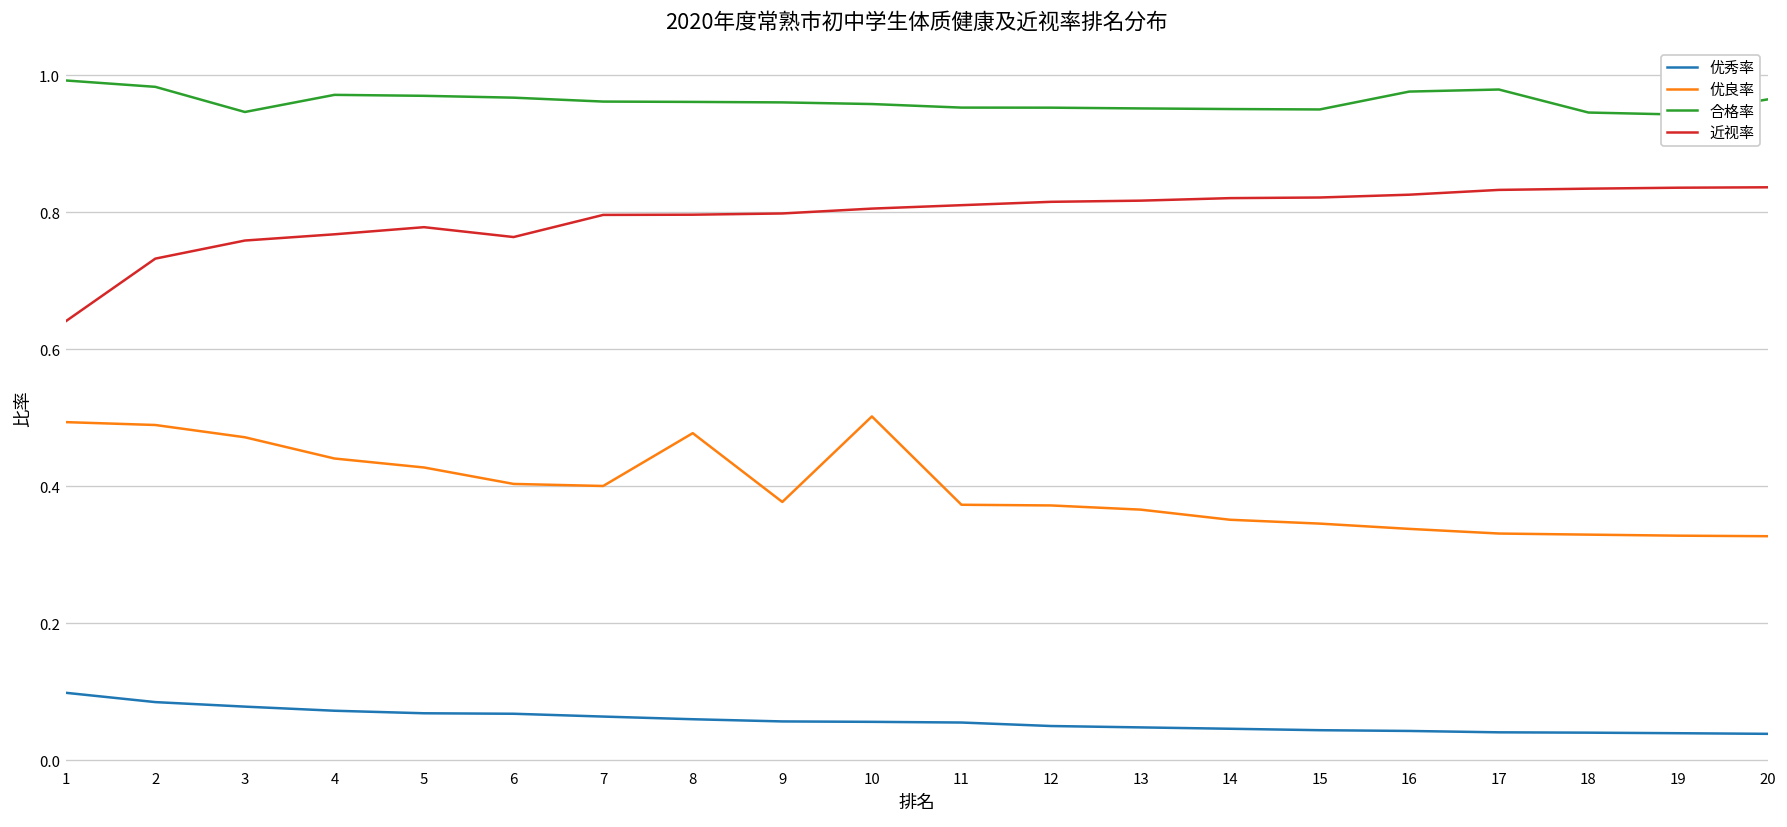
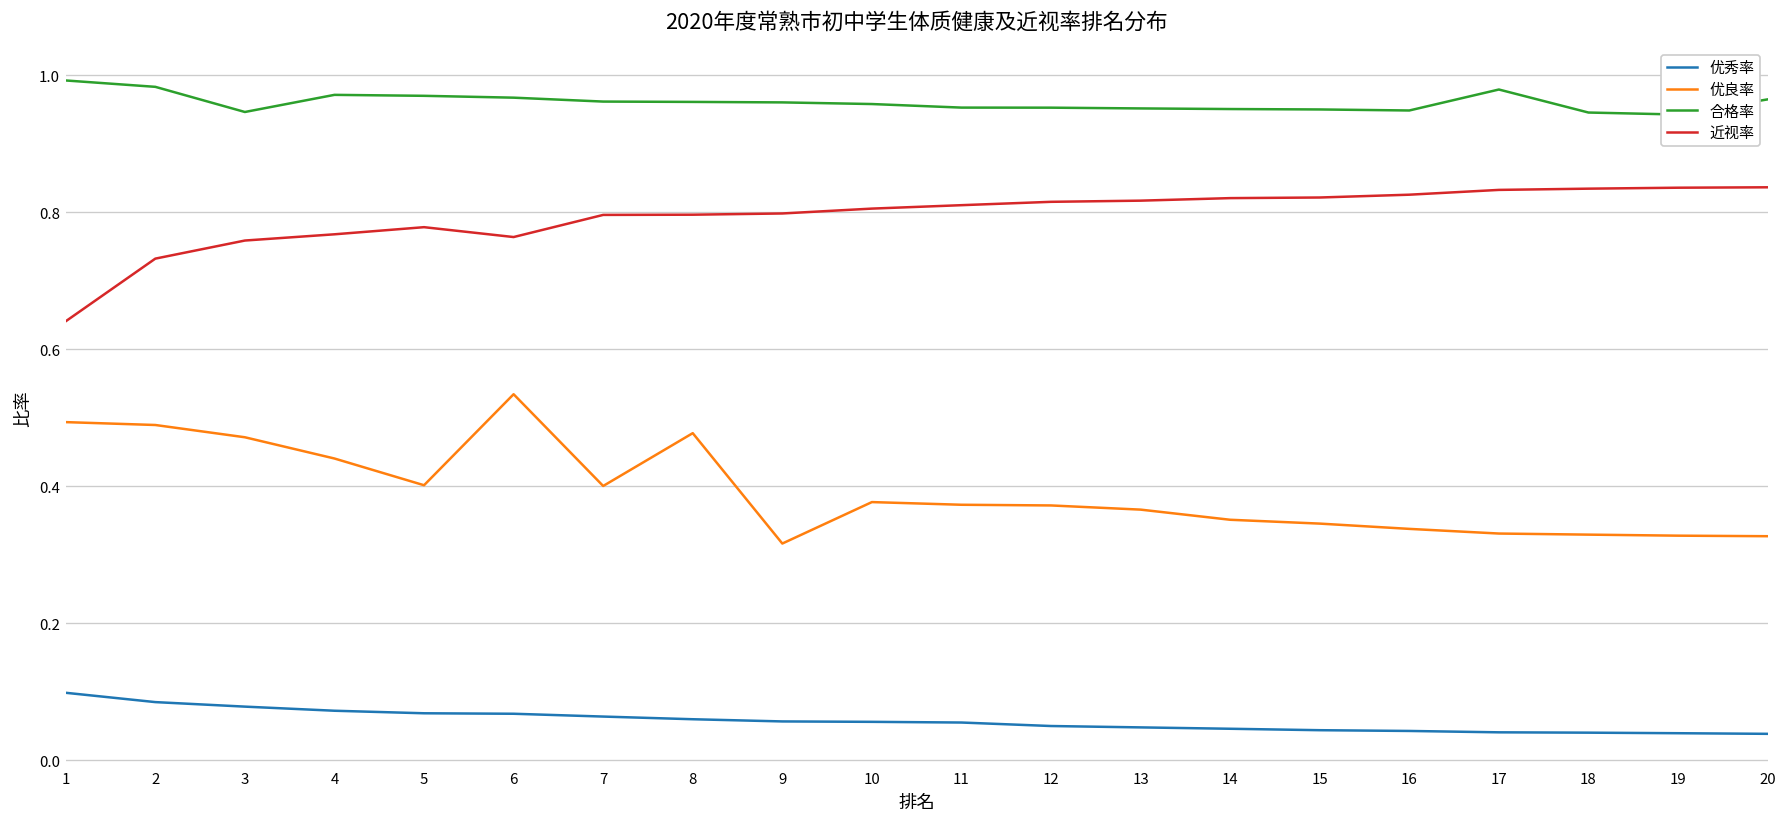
  {
    "优秀率": {
      "1": 0.10,
      "2": 0.09,
      "3": 0.08,
      "4": 0.07,
      "5": 0.07,
      "6": 0.07,
      "7": 0.06,
      "8": 0.06,
      "9": 0.06,
      "10": 0.06,
      "11": 0.06,
      "12": 0.05,
      "13": 0.05,
      "14": 0.05,
      "15": 0.04,
      "16": 0.04,
      "17": 0.04,
      "18": 0.04,
      "19": 0.04,
      "20": 0.04
    },
    "优良率": {
      "1": 0.49,
      "2": 0.49,
      "3": 0.47,
      "4": 0.44,
-     "5": 0.43,
-     "6": 0.40,
+     "5": 0.40,
+     "6": 0.53,
      "7": 0.40,
      "8": 0.48,
-     "9": 0.38,
-     "10": 0.50,
+     "9": 0.32,
+     "10": 0.38,
      "11": 0.37,
      "12": 0.37,
      "13": 0.37,
      "14": 0.35,
      "15": 0.35,
      "16": 0.34,
      "17": 0.33,
      "18": 0.33,
      "19": 0.33,
      "20": 0.33
    },
    "合格率": {
      "1": 0.99,
      "2": 0.98,
      "3": 0.95,
      "4": 0.97,
      "5": 0.97,
      "6": 0.97,
      "7": 0.96,
      "8": 0.96,
      "9": 0.96,
      "10": 0.96,
      "11": 0.95,
      "12": 0.95,
      "13": 0.95,
      "14": 0.95,
      "15": 0.95,
-     "16": 0.98,
+     "16": 0.95,
      "17": 0.98,
      "18": 0.95,
      "20": 0.96
    },
    "近视率": {
      "1": 0.64,
      "2": 0.73,
      "3": 0.76,
      "4": 0.77,
      "5": 0.78,
      "6": 0.76,
      "7": 0.80,
      "8": 0.80,
      "9": 0.80,
      "10": 0.81,
      "11": 0.81,
      "12": 0.82,
      "13": 0.82,
      "14": 0.82,
      "15": 0.82,
      "16": 0.83,
      "17": 0.83,
      "18": 0.83,
      "19": 0.84,
      "20": 0.84
    }
  }
